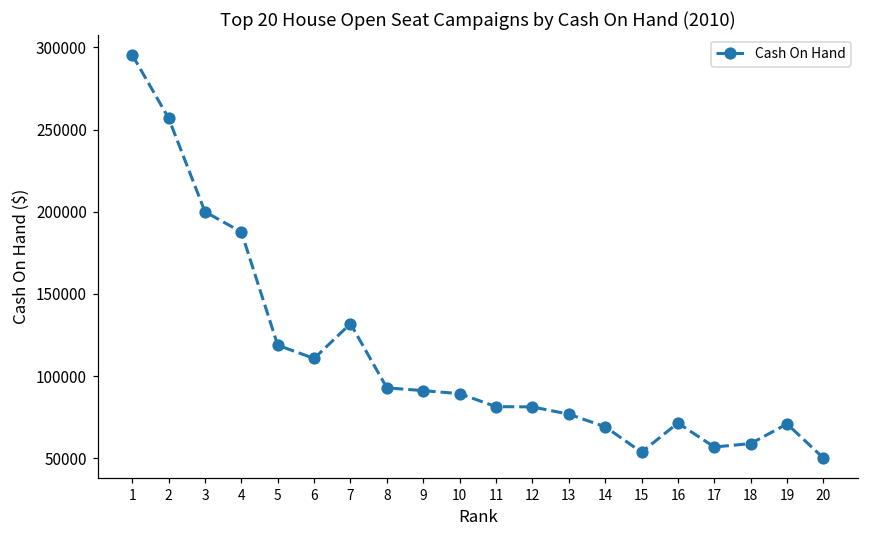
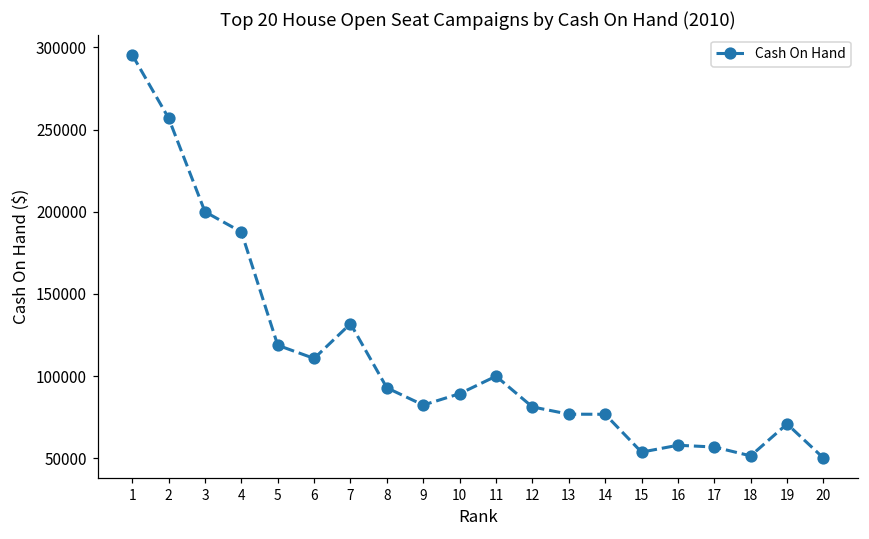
  {
    "1": 295000,
    "2": 257000,
    "3": 200000,
    "4": 188000,
    "5": 119000,
    "6": 111000,
    "7": 132000,
    "8": 93000,
-   "9": 91000,
+   "9": 82000,
    "10": 89000,
-   "11": 81000,
+   "11": 100000,
    "12": 81000,
    "13": 77000,
-   "14": 69000,
+   "14": 77000,
    "15": 54000,
-   "16": 71000,
+   "16": 58000,
    "17": 57000,
-   "18": 59000,
+   "18": 51000,
    "19": 71000,
    "20": 50000
  }
